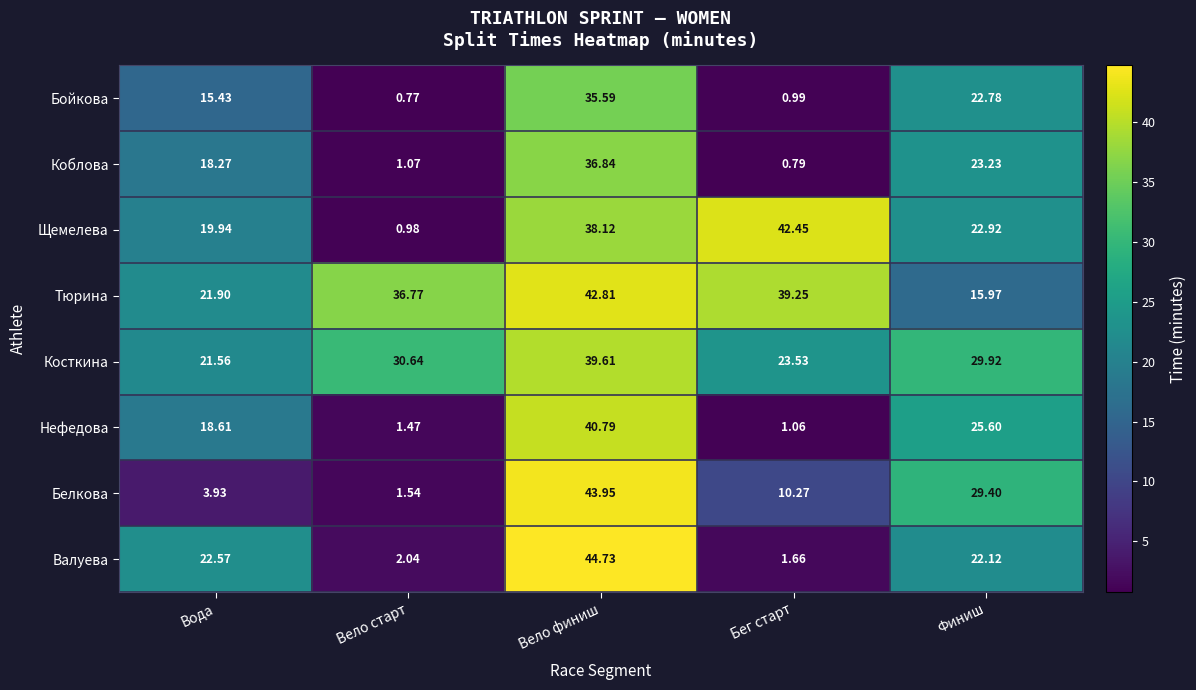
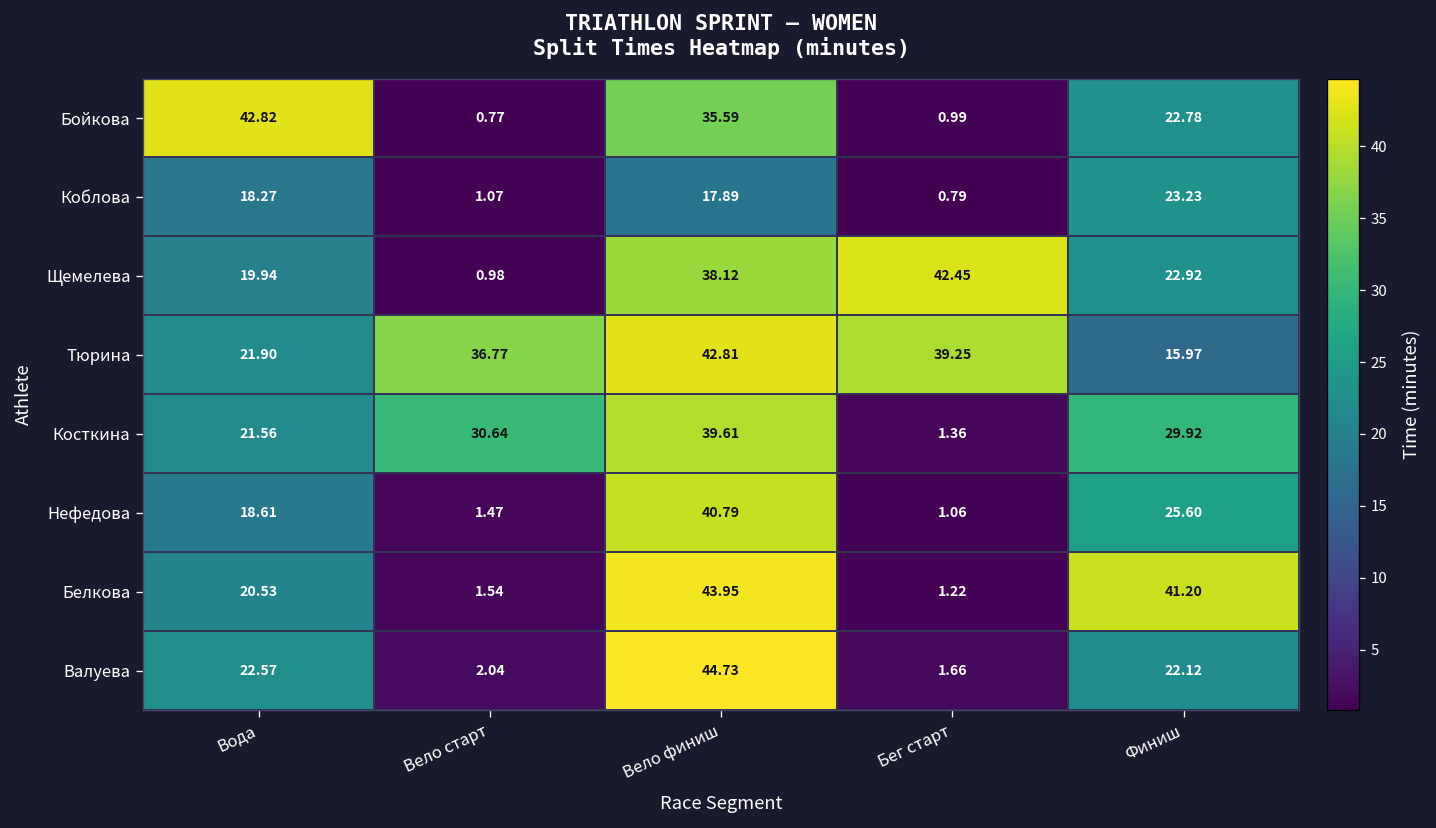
  {
    "Бойкова": {
-     "Вода": 15.43,
+     "Вода": 42.82,
      "Вело старт": 0.77,
      "Вело финиш": 35.59,
      "Бег старт": 0.99,
      "Финиш": 22.78
    },
    "Коблова": {
      "Вода": 18.27,
      "Вело старт": 1.07,
-     "Вело финиш": 36.84,
+     "Вело финиш": 17.89,
      "Бег старт": 0.79,
      "Финиш": 23.23
    },
    "Щемелева": {
      "Вода": 19.94,
      "Вело старт": 0.98,
      "Вело финиш": 38.12,
      "Бег старт": 42.45,
      "Финиш": 22.92
    },
    "Тюрина": {
      "Вода": 21.90,
      "Вело старт": 36.77,
      "Вело финиш": 42.81,
      "Бег старт": 39.25,
      "Финиш": 15.97
    },
    "Косткина": {
      "Вода": 21.56,
      "Вело старт": 30.64,
      "Вело финиш": 39.61,
-     "Бег старт": 23.53,
+     "Бег старт": 1.36,
      "Финиш": 29.92
    },
    "Нефедова": {
      "Вода": 18.61,
      "Вело старт": 1.47,
      "Вело финиш": 40.79,
      "Бег старт": 1.06,
      "Финиш": 25.60
    },
    "Белкова": {
-     "Вода": 3.93,
+     "Вода": 20.53,
      "Вело старт": 1.54,
      "Вело финиш": 43.95,
-     "Бег старт": 10.27,
-     "Финиш": 29.40
+     "Бег старт": 1.22,
+     "Финиш": 41.20
    },
    "Валуева": {
      "Вода": 22.57,
      "Вело старт": 2.04,
      "Вело финиш": 44.73,
      "Бег старт": 1.66,
      "Финиш": 22.12
    }
  }
